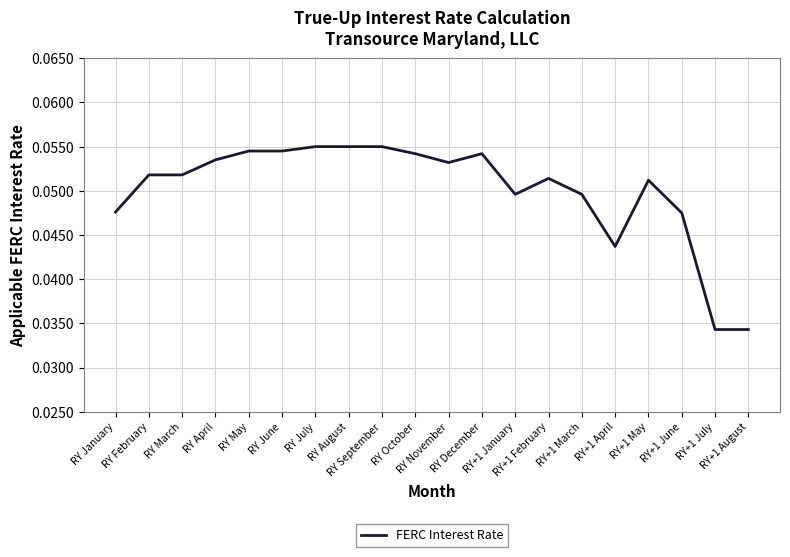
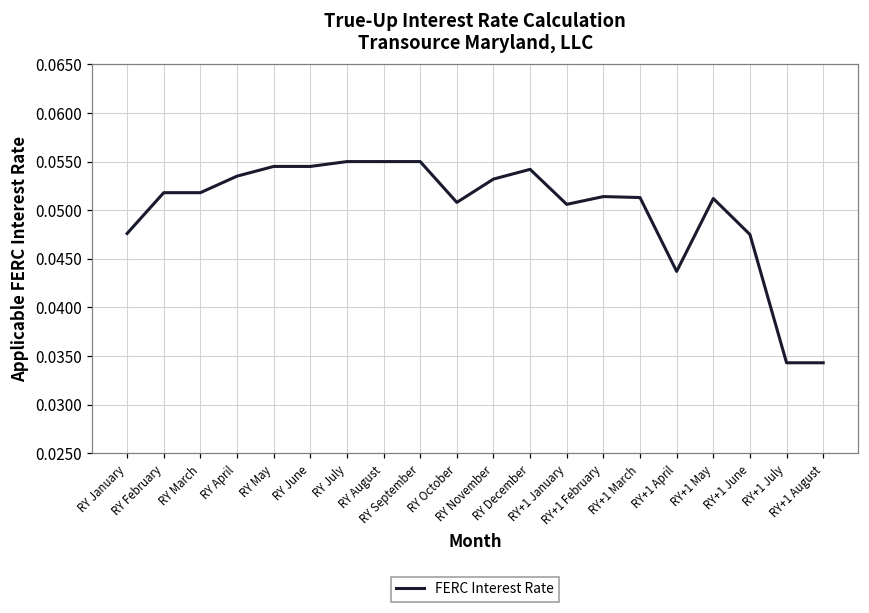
  {
    "RY January": 0.048,
    "RY February": 0.052,
    "RY March": 0.052,
    "RY April": 0.054,
    "RY May": 0.055,
    "RY June": 0.055,
    "RY July": 0.055,
    "RY August": 0.055,
    "RY September": 0.055,
-   "RY October": 0.054,
+   "RY October": 0.051,
    "RY November": 0.053,
    "RY December": 0.054,
-   "RY+1 January": 0.050,
+   "RY+1 January": 0.051,
    "RY+1 February": 0.051,
-   "RY+1 March": 0.050,
+   "RY+1 March": 0.051,
    "RY+1 April": 0.044,
    "RY+1 May": 0.051,
    "RY+1 June": 0.048,
    "RY+1 July": 0.034,
    "RY+1 August": 0.034
  }
